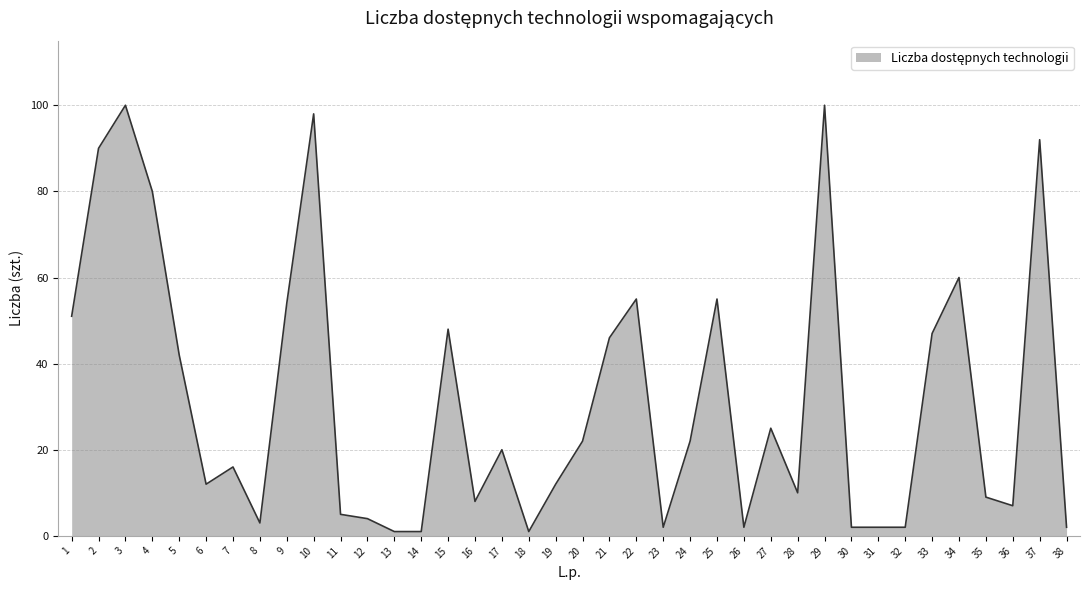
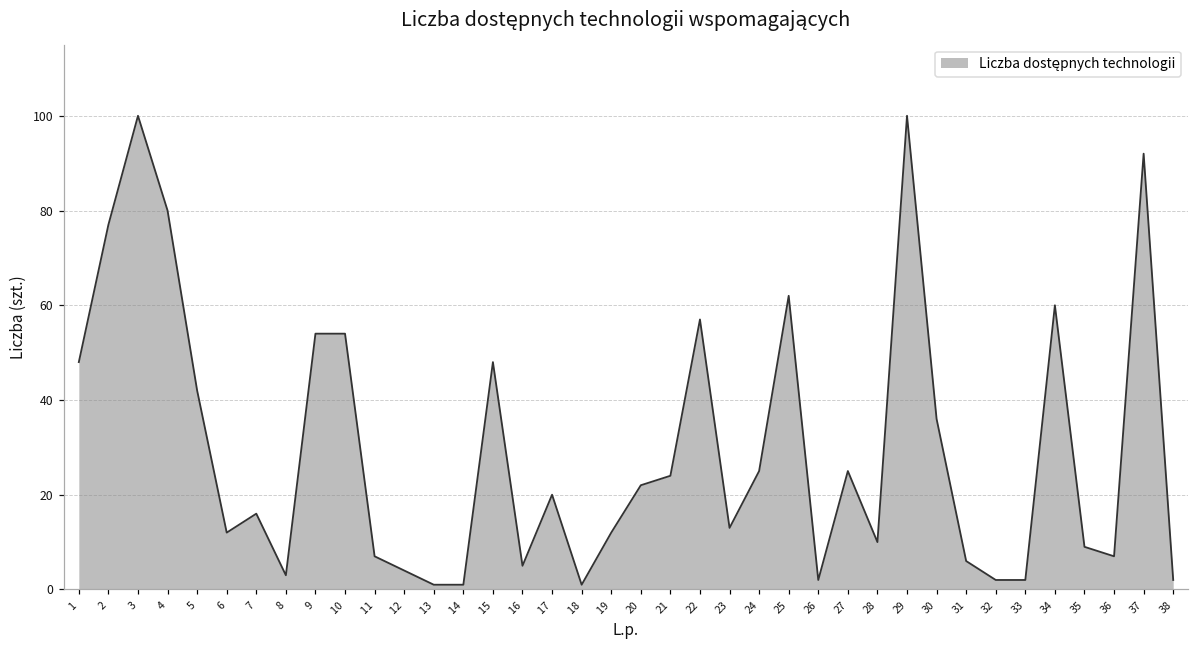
  {
-   "1": 51,
-   "2": 90,
+   "1": 48,
+   "2": 77,
    "3": 100,
    "4": 80,
    "5": 42,
    "6": 12,
    "7": 16,
    "8": 3,
    "9": 54,
-   "10": 98,
-   "11": 5,
+   "10": 54,
+   "11": 7,
    "12": 4,
    "13": 1,
    "14": 1,
    "15": 48,
-   "16": 8,
+   "16": 5,
    "17": 20,
    "18": 1,
    "19": 12,
    "20": 22,
-   "21": 46,
-   "22": 55,
-   "23": 2,
-   "24": 22,
-   "25": 55,
+   "21": 24,
+   "22": 57,
+   "23": 13,
+   "24": 25,
+   "25": 62,
    "26": 2,
    "27": 25,
    "28": 10,
    "29": 100,
-   "30": 2,
-   "31": 2,
+   "30": 36,
+   "31": 6,
    "32": 2,
-   "33": 47,
+   "33": 2,
    "34": 60,
    "35": 9,
    "36": 7,
    "37": 92,
    "38": 2
  }
